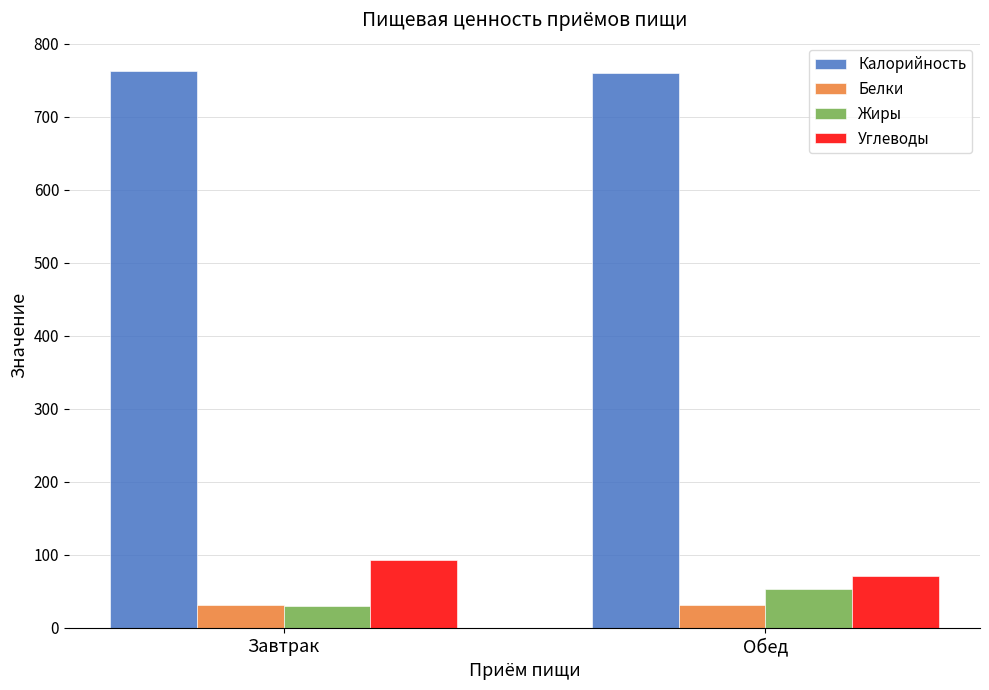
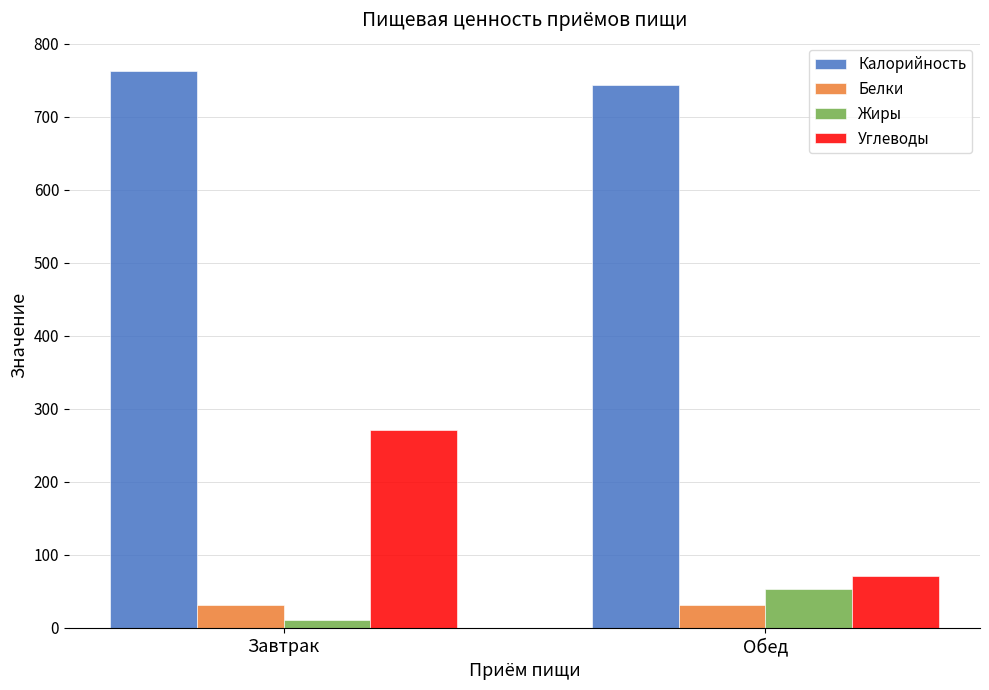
  {
    "Калорийность": {
      "Завтрак": 760,
-     "Обед": 760
+     "Обед": 740
    },
    "Белки": {
      "Завтрак": 30,
      "Обед": 30
    },
    "Жиры": {
-     "Завтрак": 30,
+     "Завтрак": 10,
      "Обед": 50
    },
    "Углеводы": {
-     "Завтрак": 90,
+     "Завтрак": 270,
      "Обед": 70
    }
  }
